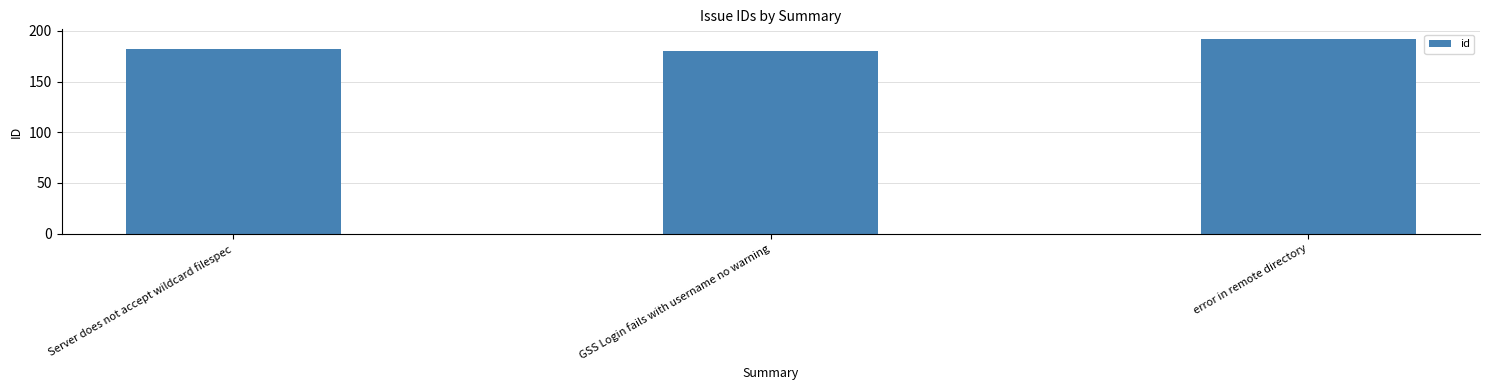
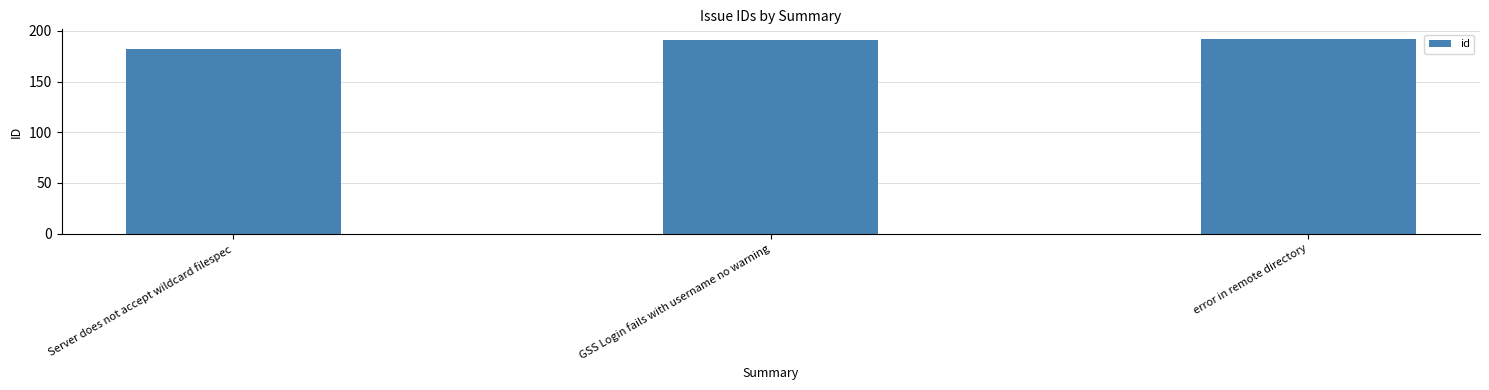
  {
    "Server does not accept wildcard filespec": 182,
-   "GSS Login fails with username no warning": 180,
+   "GSS Login fails with username no warning": 191,
    "error in remote directory": 192
  }
